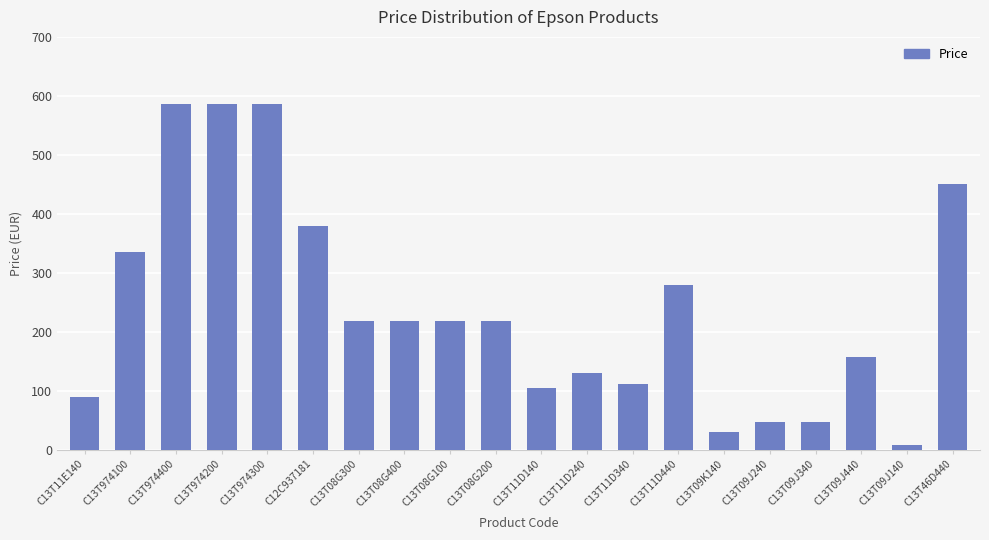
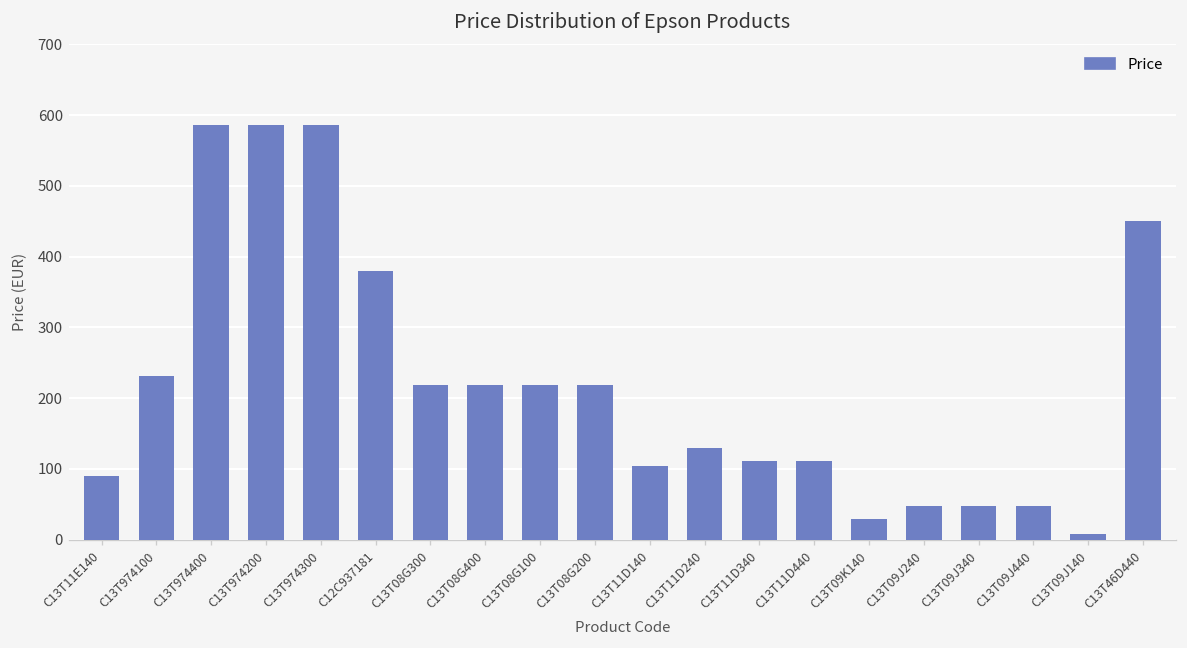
  {
    "C13T11E140": 90,
-   "C13T974100": 340,
+   "C13T974100": 230,
    "C13T974400": 590,
    "C13T974200": 590,
    "C13T974300": 590,
    "C12C937181": 380,
    "C13T08G300": 220,
    "C13T08G400": 220,
    "C13T08G100": 220,
    "C13T08G200": 220,
    "C13T11D140": 100,
    "C13T11D240": 130,
    "C13T11D340": 110,
-   "C13T11D440": 280,
+   "C13T11D440": 110,
    "C13T09K140": 30,
    "C13T09J240": 50,
    "C13T09J340": 50,
-   "C13T09J440": 160,
+   "C13T09J440": 50,
    "C13T09J140": 10,
    "C13T46D440": 450
  }
